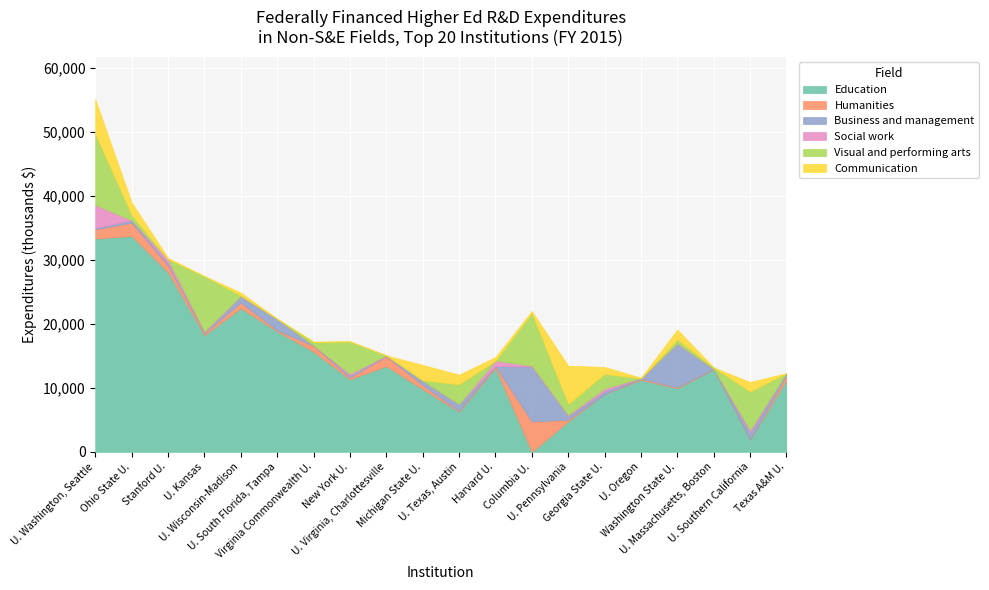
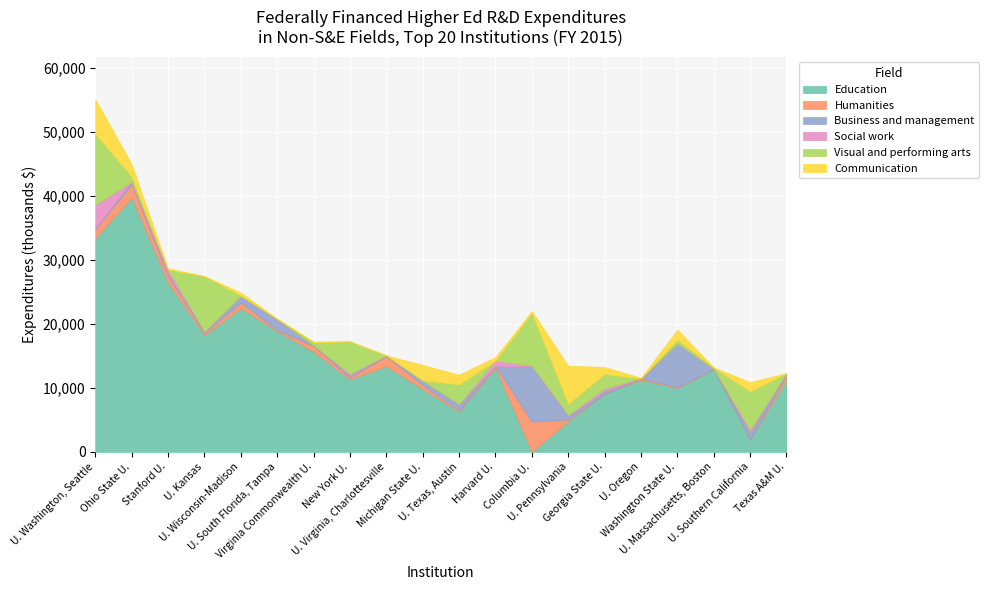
  {
    "Education": {
      "U. Washington, Seattle": "33,000",
-     "Ohio State U.": "34,000",
-     "Stanford U.": "28,000",
+     "Ohio State U.": "40,000",
+     "Stanford U.": "26,000",
      "U. Wisconsin-Madison": "22,000",
      "Virginia Commonwealth U.": "16,000",
      "U. Virginia, Charlottesville": "13,000",
      "Michigan State U.": "10,000",
      "Columbia U.": "0",
      "Texas A&M U.": "11,000"
    },
    "Humanities": {
      "U. Wisconsin-Madison": "1,000",
      "Michigan State U.": "1,000",
      "Columbia U.": "5,000"
    },
    "Business and management": {
      "Georgia State U.": "0"
    },
    "Social work": {
      "U. Washington, Seattle": "4,000",
      "Georgia State U.": "0"
    },
    "Visual and performing arts": {
      "U. Washington, Seattle": "11,000",
      "Ohio State U.": "1,000",
      "U. Texas, Austin": "3,000",
      "U. Pennsylvania": "2,000",
      "Georgia State U.": "2,000",
      "Washington State U.": "1,000",
      "U. Southern California": "6,000"
    },
    "Communication": {
      "U. Washington, Seattle": "5,000",
      "Ohio State U.": "2,000",
      "U. Wisconsin-Madison": "0",
      "Michigan State U.": "2,000",
      "U. Texas, Austin": "2,000",
      "Harvard U.": "1,000",
      "U. Pennsylvania": "6,000",
      "Georgia State U.": "1,000",
      "Washington State U.": "2,000",
      "U. Southern California": "1,000"
    }
  }
